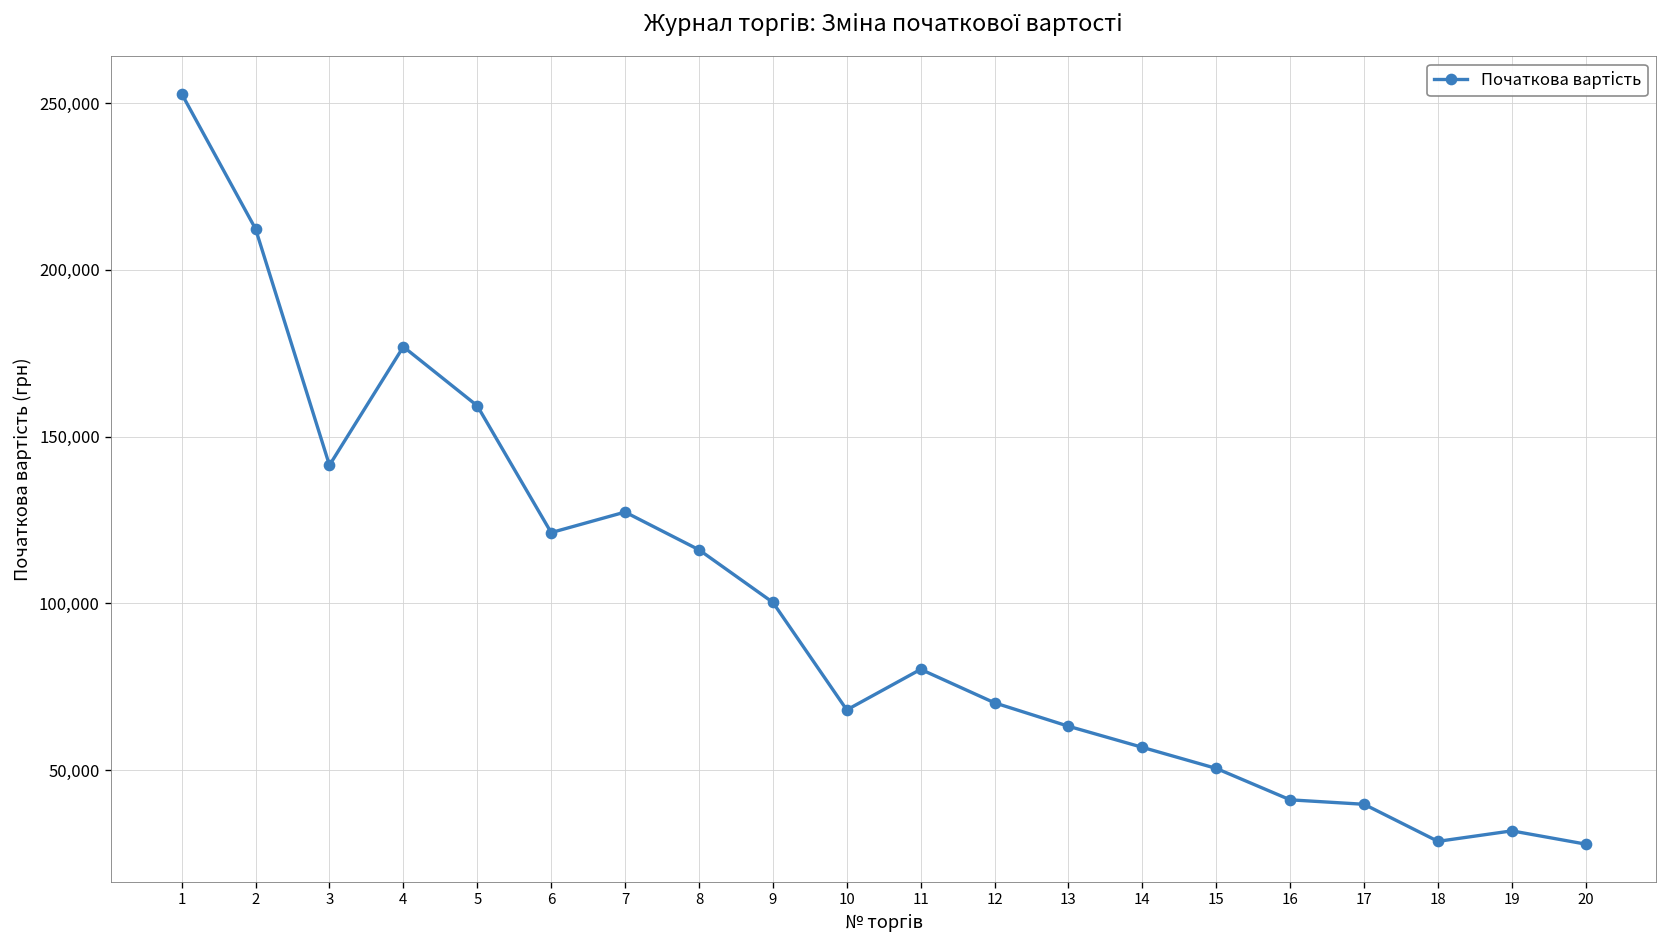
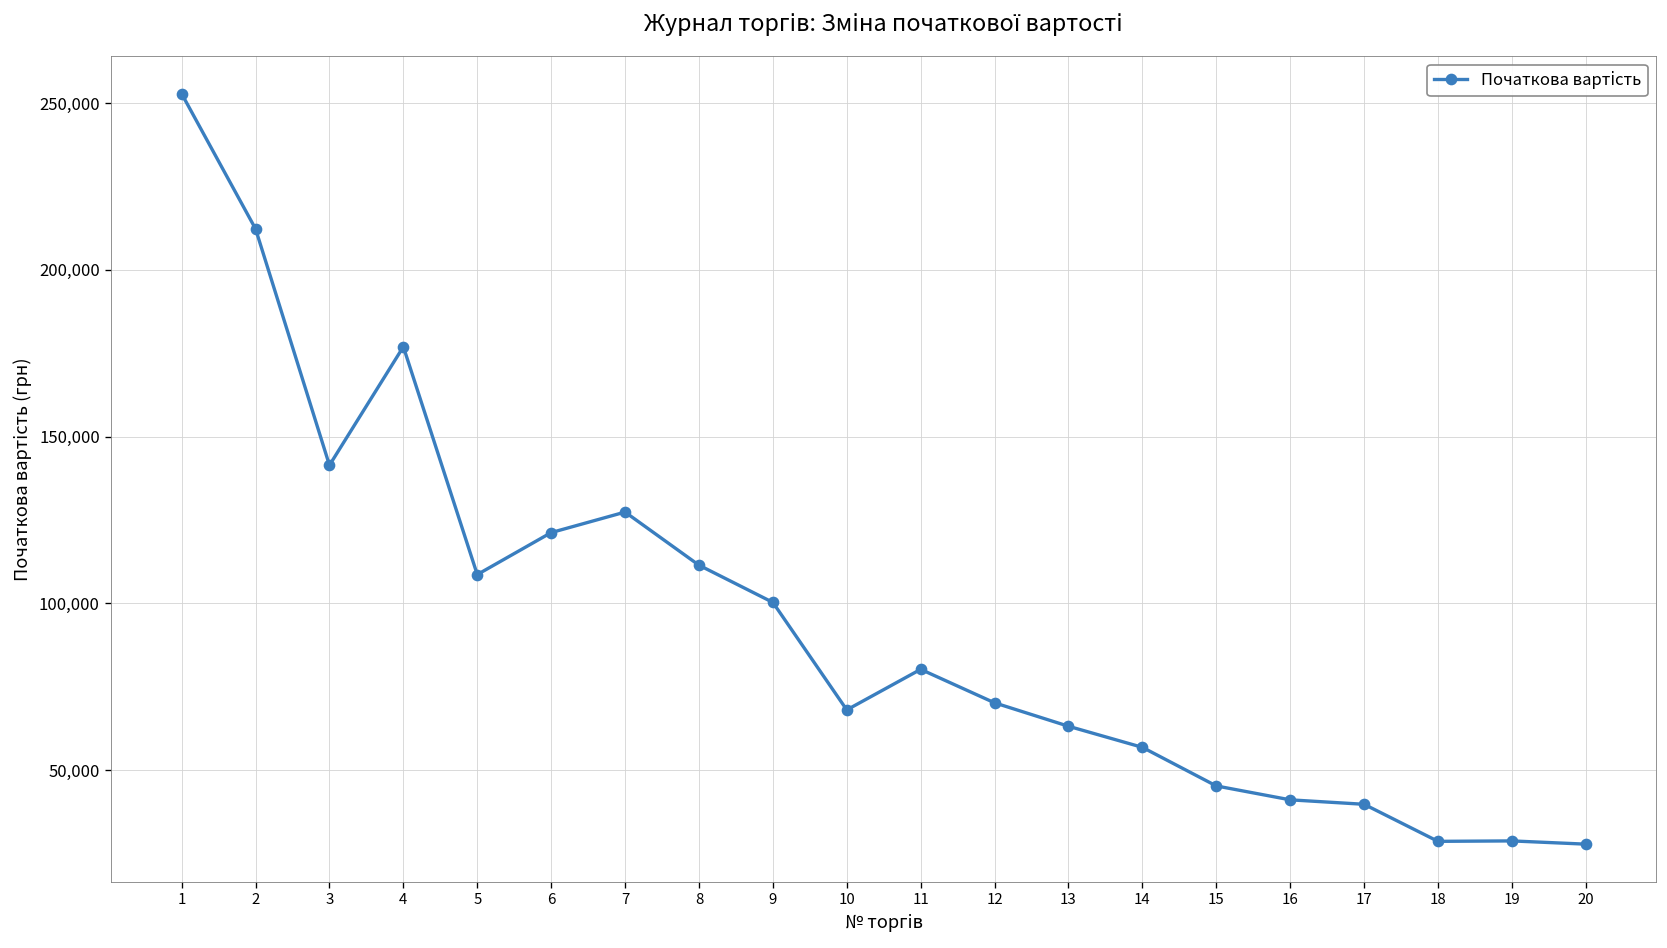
  {
    "1": "253,000",
    "2": "212,000",
    "3": "141,000",
    "4": "177,000",
-   "5": "159,000",
+   "5": "109,000",
    "6": "121,000",
    "7": "127,000",
-   "8": "116,000",
+   "8": "111,000",
    "9": "100,000",
    "10": "68,000",
    "11": "80,000",
    "12": "70,000",
    "13": "63,000",
    "14": "57,000",
-   "15": "51,000",
+   "15": "45,000",
    "16": "41,000",
    "17": "40,000",
    "18": "29,000",
-   "19": "32,000",
+   "19": "29,000",
    "20": "28,000"
  }
